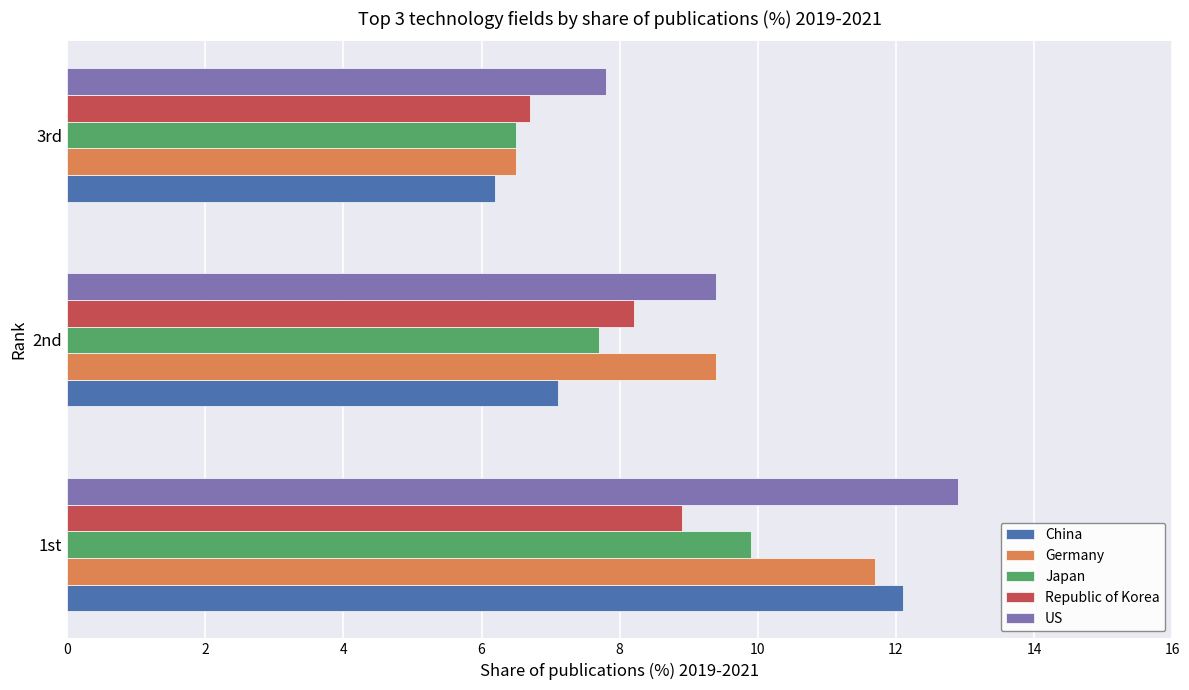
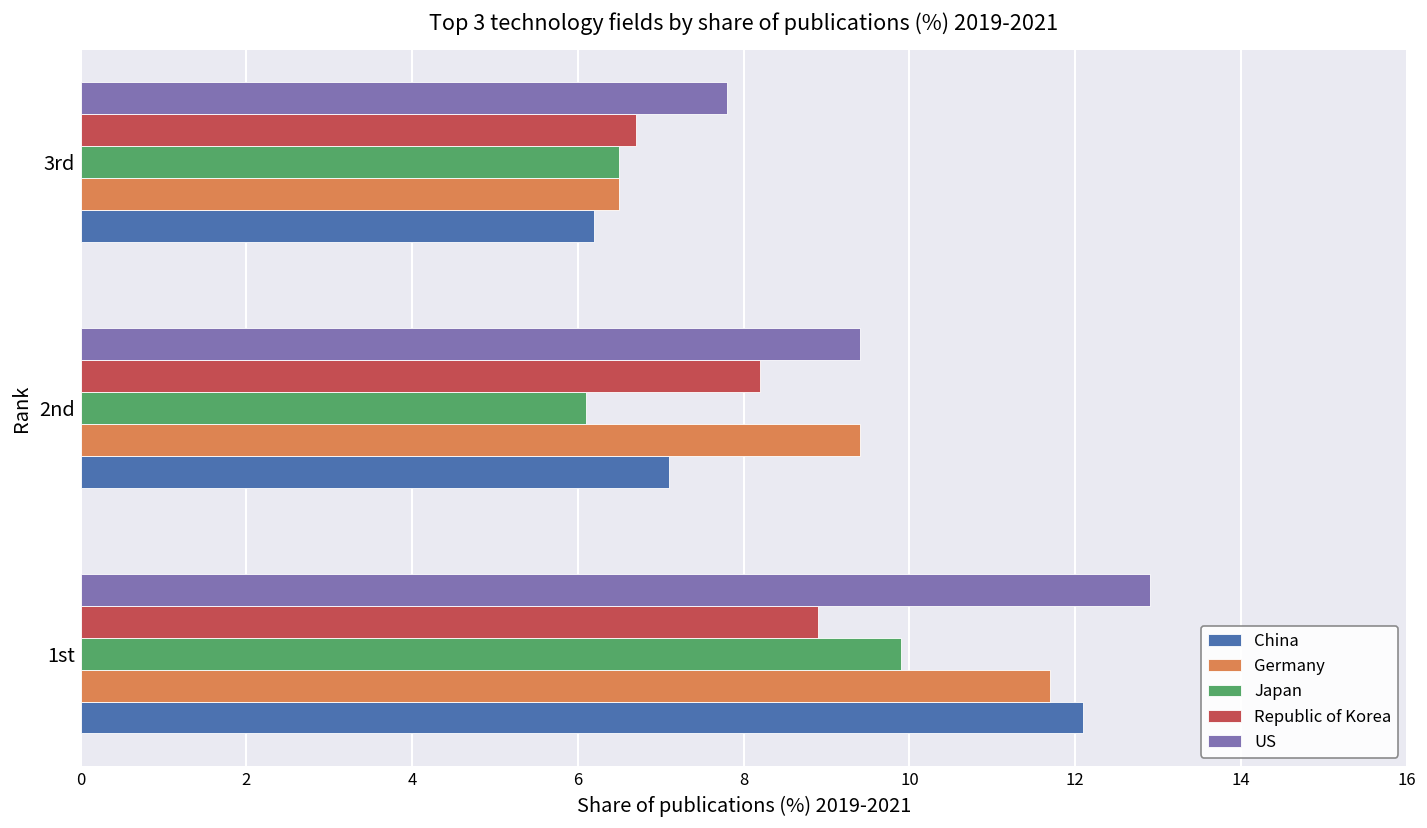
  {
    "Japan": {
      "3rd": 6.5,
-     "2nd": 7.7,
+     "2nd": 6.1,
      "1st": 9.9
    }
  }
